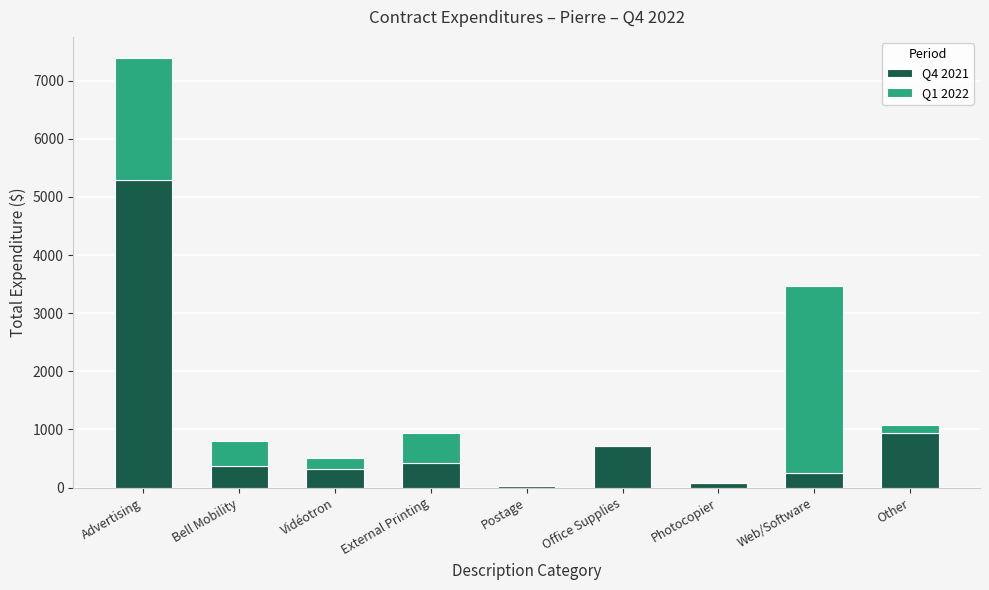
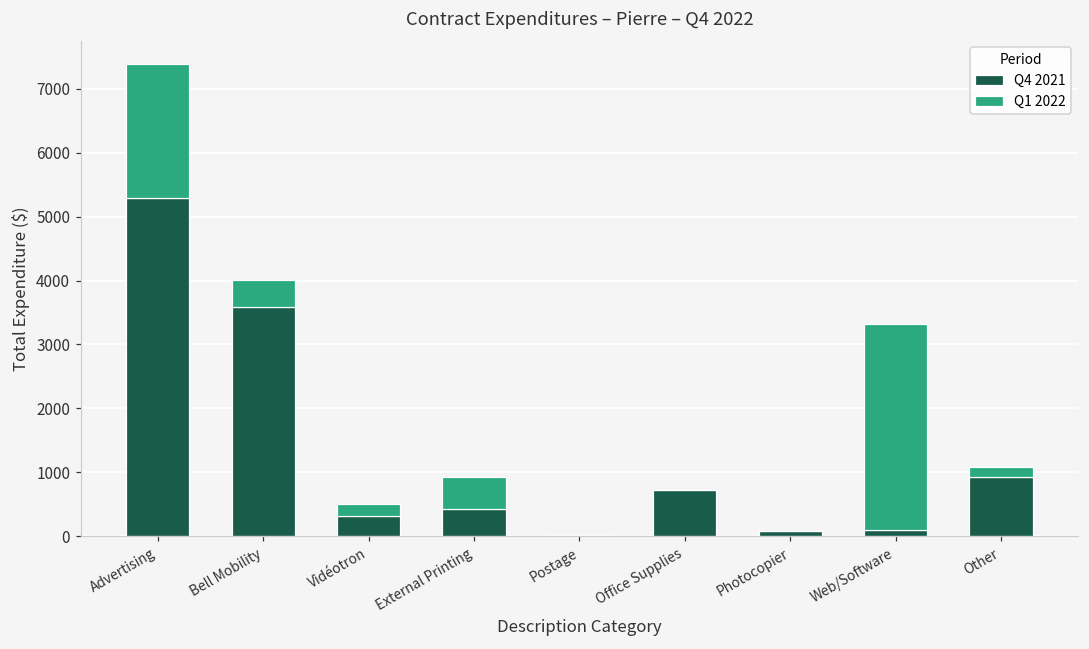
  {
    "Q4 2021": {
      "Advertising": 5300,
-     "Bell Mobility": 400,
+     "Bell Mobility": 3600,
      "Vidéotron": 300,
      "External Printing": 400,
      "Office Supplies": 700,
      "Photocopier": 100,
-     "Web/Software": 200,
+     "Web/Software": 100,
      "Other": 900
    },
    "Q1 2022": {
      "Advertising": 2100,
      "Bell Mobility": 400,
      "Vidéotron": 200,
      "External Printing": 500,
      "Postage": 0,
      "Office Supplies": 0,
      "Photocopier": 0,
      "Web/Software": 3200,
      "Other": 100
    }
  }
